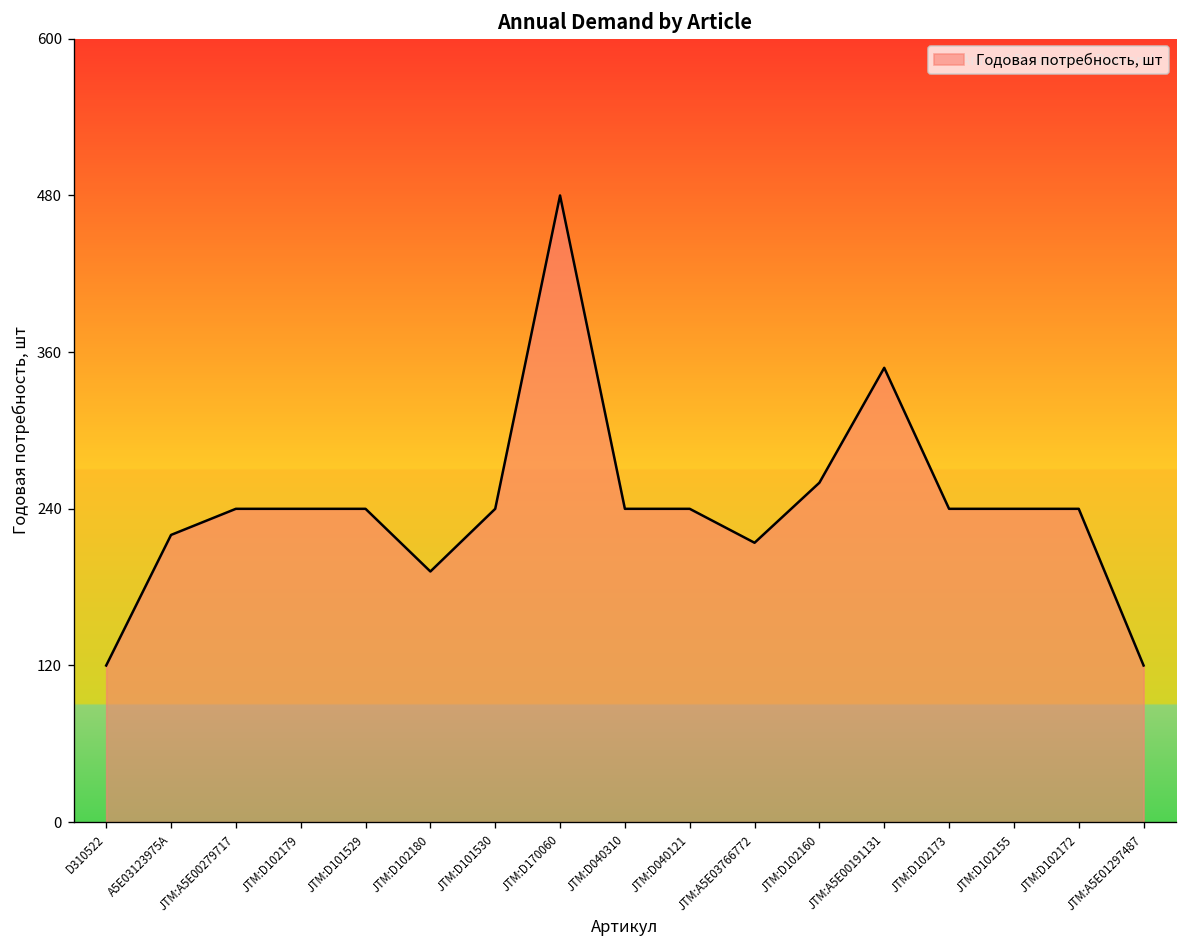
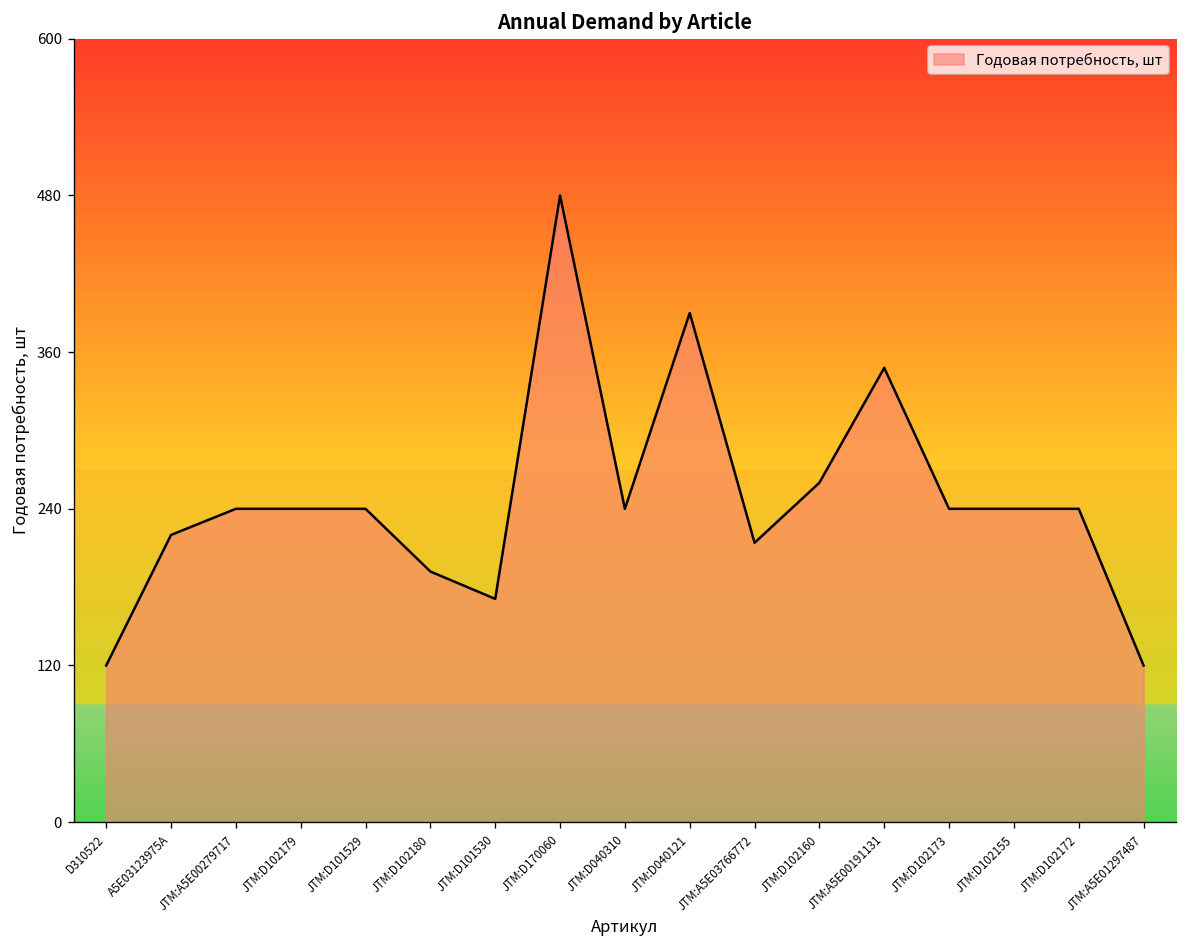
  {
    "D310522": 120,
    "A5E03123975A": 220,
    "JTM:A5E00279717": 240,
    "JTM:D102179": 240,
    "JTM:D101529": 240,
    "JTM:D102180": 192,
-   "JTM:D101530": 240,
+   "JTM:D101530": 171,
    "JTM:D170060": 480,
    "JTM:D040310": 240,
-   "JTM:D040121": 240,
+   "JTM:D040121": 390,
    "JTM:A5E03766772": 214,
    "JTM:D102160": 260,
    "JTM:A5E00191131": 348,
    "JTM:D102173": 240,
    "JTM:D102155": 240,
    "JTM:D102172": 240,
    "JTM:A5E01297487": 120
  }
